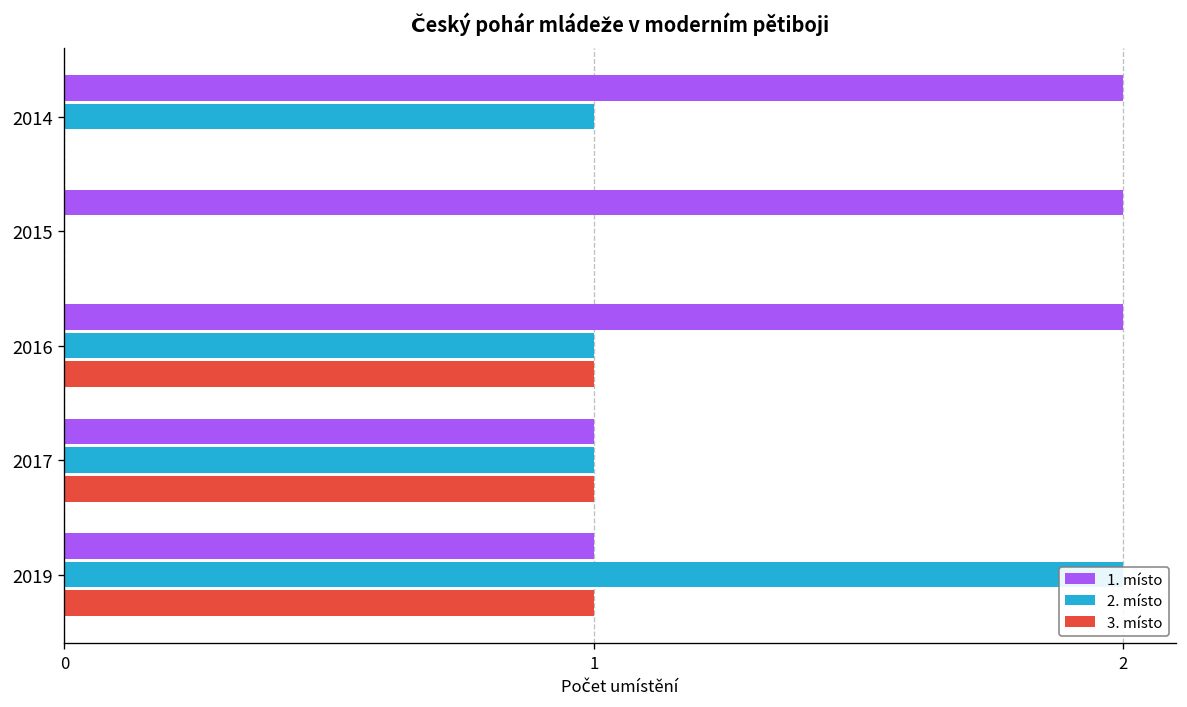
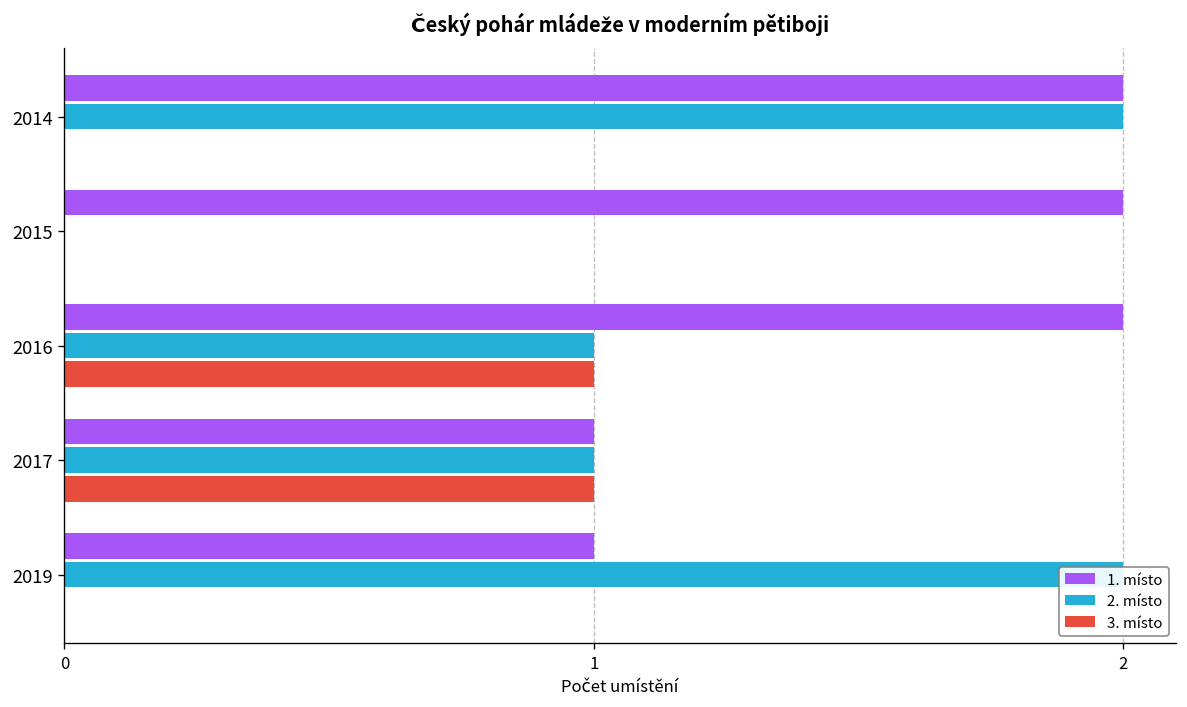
  {
    "1. místo": {
      "2014": 2,
      "2015": 2,
      "2016": 2,
      "2017": 1,
      "2019": 1
    },
    "2. místo": {
-     "2014": 1,
+     "2014": 2,
      "2015": 0,
      "2016": 1,
      "2017": 1
    },
    "3. místo": {
      "2014": 0,
      "2015": 0,
      "2016": 1,
      "2017": 1,
-     "2019": 1
+     "2019": 0
    }
  }
